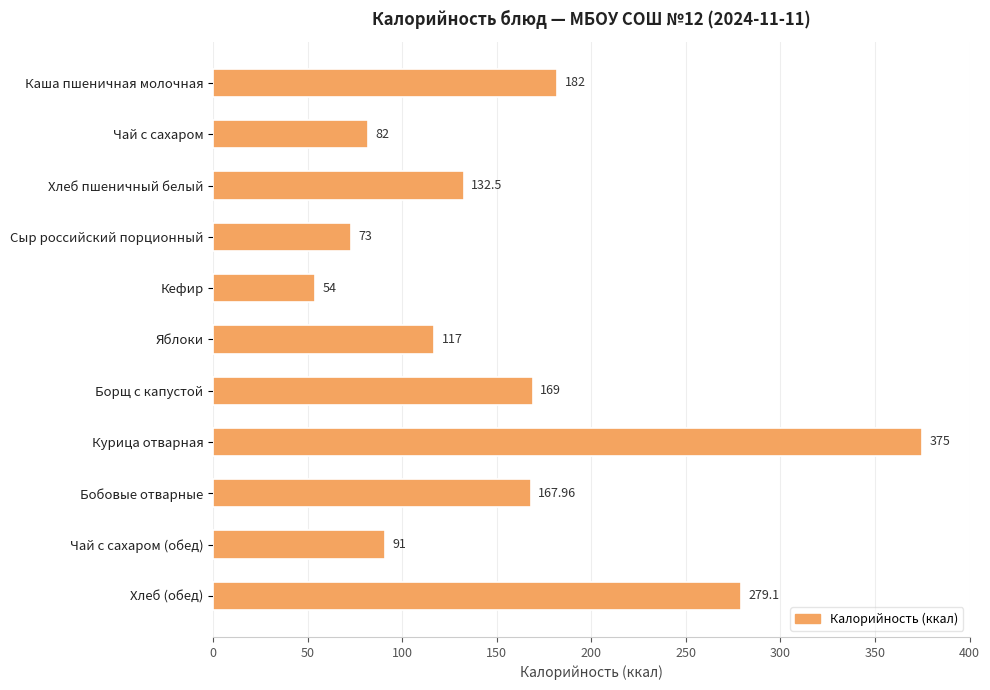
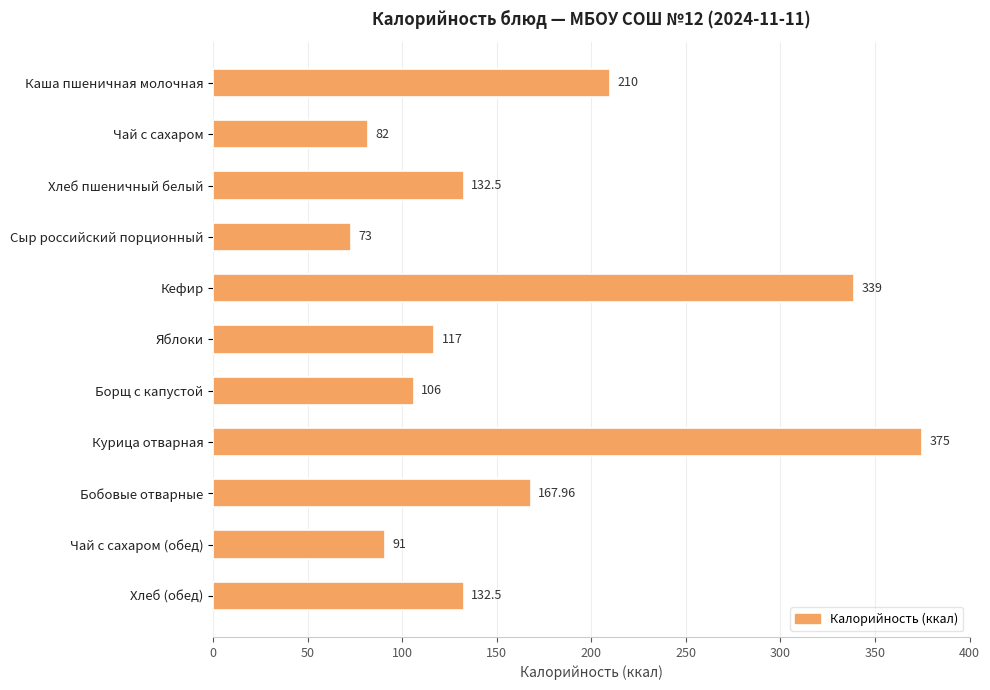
  {
-   "Каша пшеничная молочная": 182,
+   "Каша пшеничная молочная": 210,
    "Чай с сахаром": 82,
    "Хлеб пшеничный белый": 132.5,
    "Сыр российский порционный": 73,
-   "Кефир": 54,
+   "Кефир": 339,
    "Яблоки": 117,
-   "Борщ с капустой": 169,
+   "Борщ с капустой": 106,
    "Курица отварная": 375,
    "Бобовые отварные": 167.96,
    "Чай с сахаром (обед)": 91,
-   "Хлеб (обед)": 279.1
+   "Хлеб (обед)": 132.5
  }
